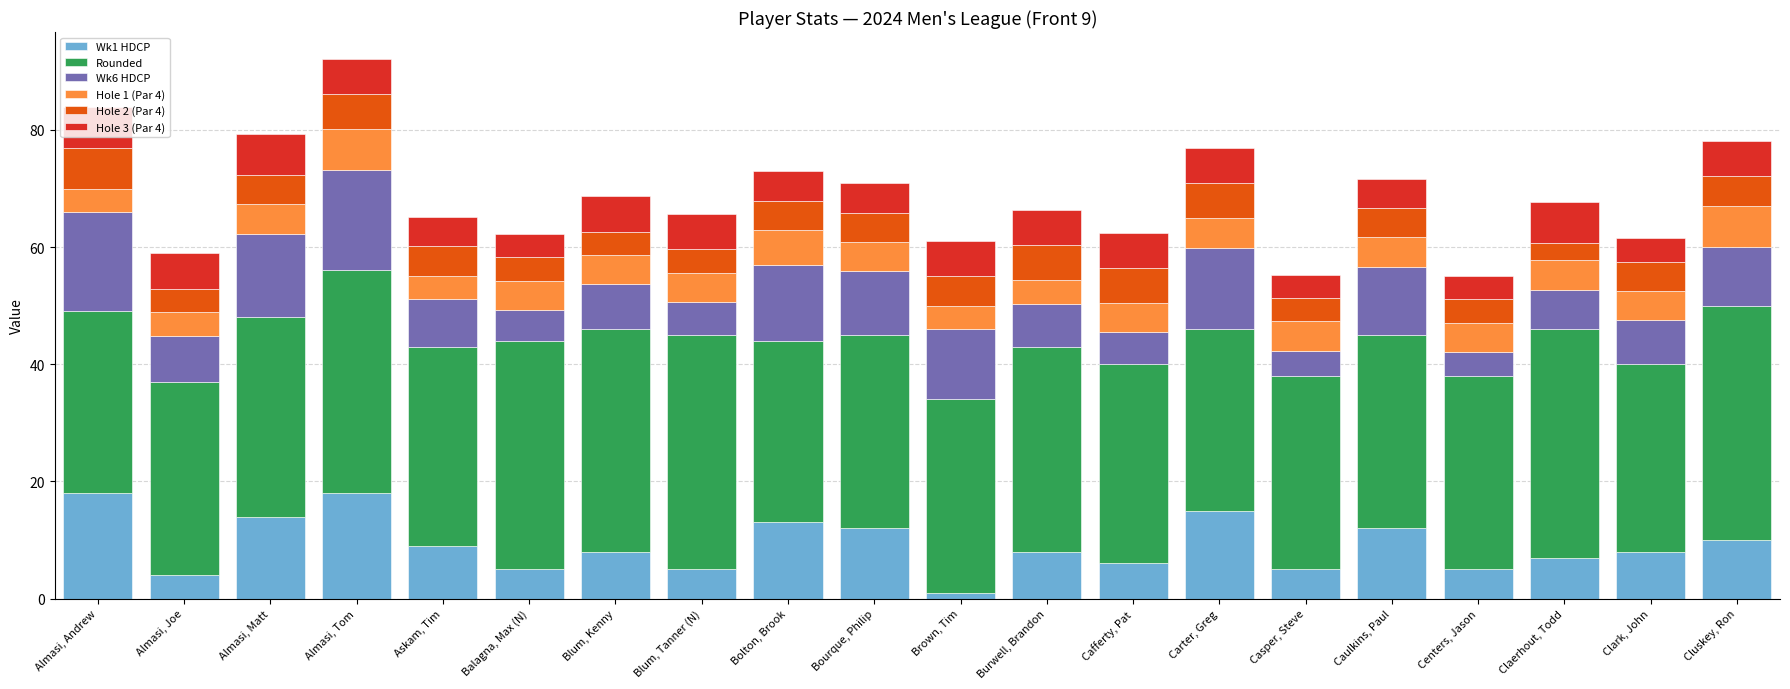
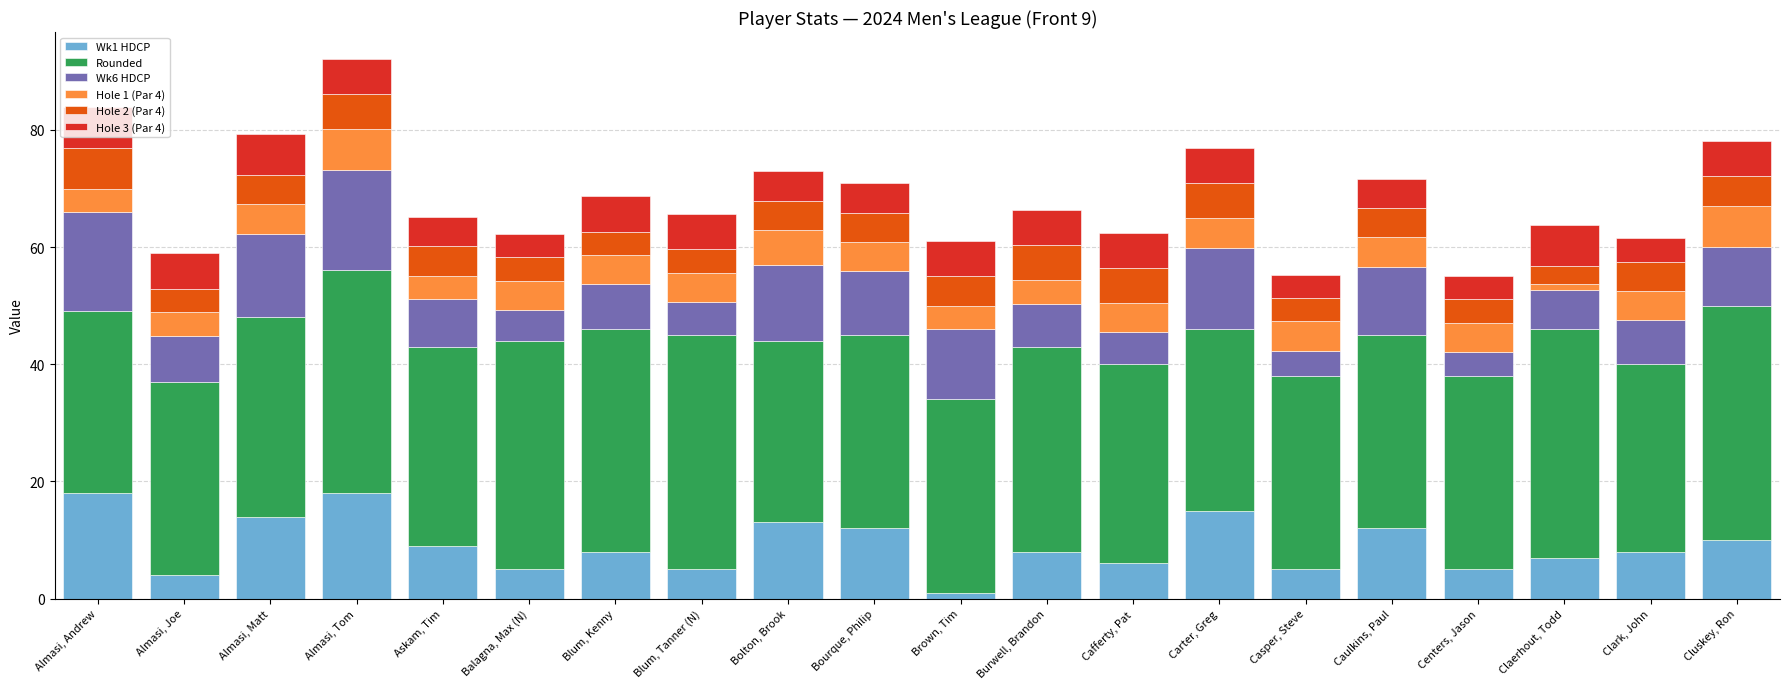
  {
    "Wk1 HDCP": {
      "Almasi, Andrew": 18,
      "Almasi, Joe": 4,
      "Almasi, Matt": 14,
      "Almasi, Tom": 18,
      "Askam, Tim": 9,
      "Balagna, Max (N)": 5,
      "Blum, Kenny": 8,
      "Blum, Tanner (N)": 5,
      "Bolton, Brook": 13,
      "Bourque, Philip": 12,
      "Brown, Tim": 1,
      "Burwell, Brandon": 8,
      "Cafferty, Pat": 6,
      "Carter, Greg": 15,
      "Casper, Steve": 5,
      "Caulkins, Paul": 12,
      "Centers, Jason": 5,
      "Claerhout, Todd": 7,
      "Clark, John": 8,
      "Cluskey, Ron": 10
    },
    "Rounded": {
      "Almasi, Andrew": 31,
      "Almasi, Joe": 33,
      "Almasi, Matt": 34,
      "Almasi, Tom": 38,
      "Askam, Tim": 34,
      "Balagna, Max (N)": 39,
      "Blum, Kenny": 38,
      "Blum, Tanner (N)": 40,
      "Bolton, Brook": 31,
      "Bourque, Philip": 33,
      "Brown, Tim": 33,
      "Burwell, Brandon": 35,
      "Cafferty, Pat": 34,
      "Carter, Greg": 31,
      "Casper, Steve": 33,
      "Caulkins, Paul": 33,
      "Centers, Jason": 33,
      "Claerhout, Todd": 39,
      "Clark, John": 32,
      "Cluskey, Ron": 40
    },
    "Wk6 HDCP": {
      "Almasi, Andrew": 17,
      "Almasi, Joe": 8,
      "Almasi, Matt": 14,
      "Almasi, Tom": 17,
      "Askam, Tim": 8,
      "Balagna, Max (N)": 5,
      "Blum, Kenny": 8,
      "Blum, Tanner (N)": 6,
      "Bolton, Brook": 13,
      "Bourque, Philip": 11,
      "Brown, Tim": 12,
      "Burwell, Brandon": 7,
      "Cafferty, Pat": 5,
      "Carter, Greg": 14,
      "Casper, Steve": 4,
      "Caulkins, Paul": 12,
      "Centers, Jason": 4,
      "Claerhout, Todd": 7,
      "Clark, John": 7,
      "Cluskey, Ron": 10
    },
    "Hole 1 (Par 4)": {
      "Almasi, Andrew": 4,
      "Almasi, Joe": 4,
      "Almasi, Matt": 5,
      "Almasi, Tom": 7,
      "Askam, Tim": 4,
      "Balagna, Max (N)": 5,
      "Blum, Kenny": 5,
      "Blum, Tanner (N)": 5,
      "Bolton, Brook": 6,
      "Bourque, Philip": 5,
      "Brown, Tim": 4,
      "Burwell, Brandon": 4,
      "Cafferty, Pat": 5,
      "Carter, Greg": 5,
      "Casper, Steve": 5,
      "Caulkins, Paul": 5,
      "Centers, Jason": 5,
-     "Claerhout, Todd": 5,
+     "Claerhout, Todd": 1,
      "Clark, John": 5,
      "Cluskey, Ron": 7
    }
  }
